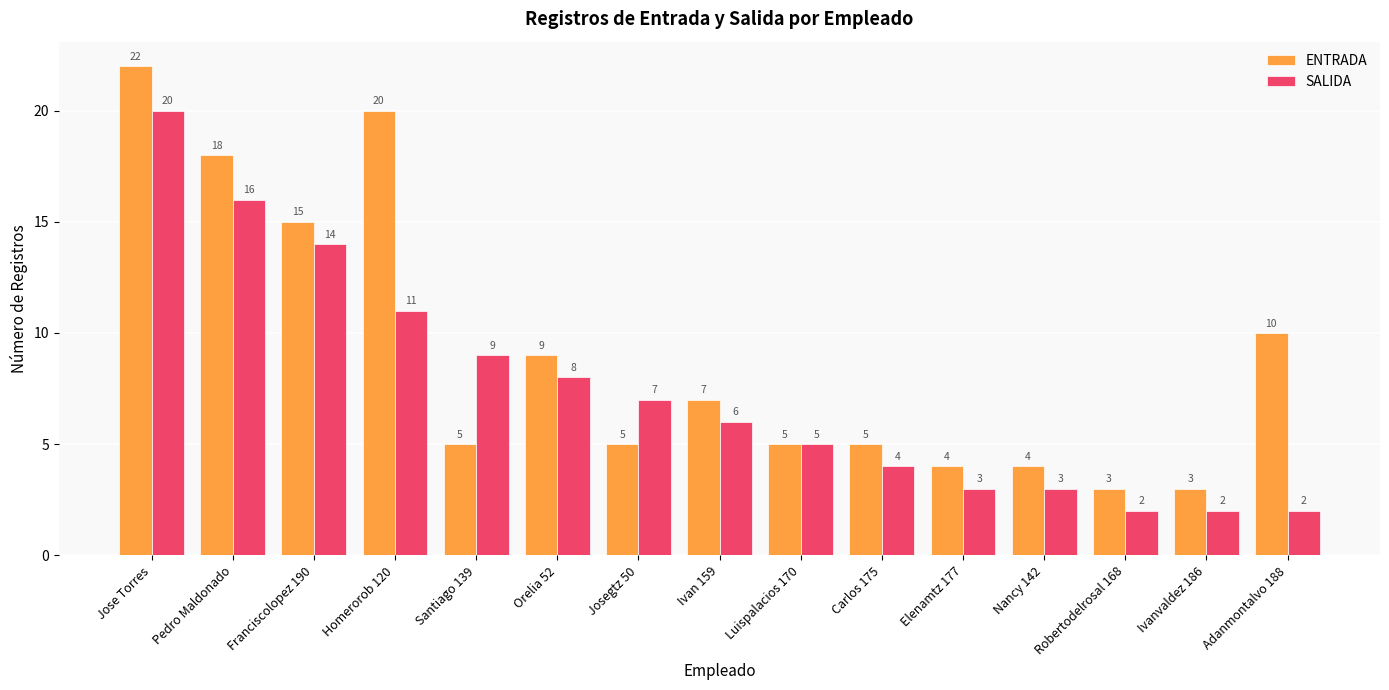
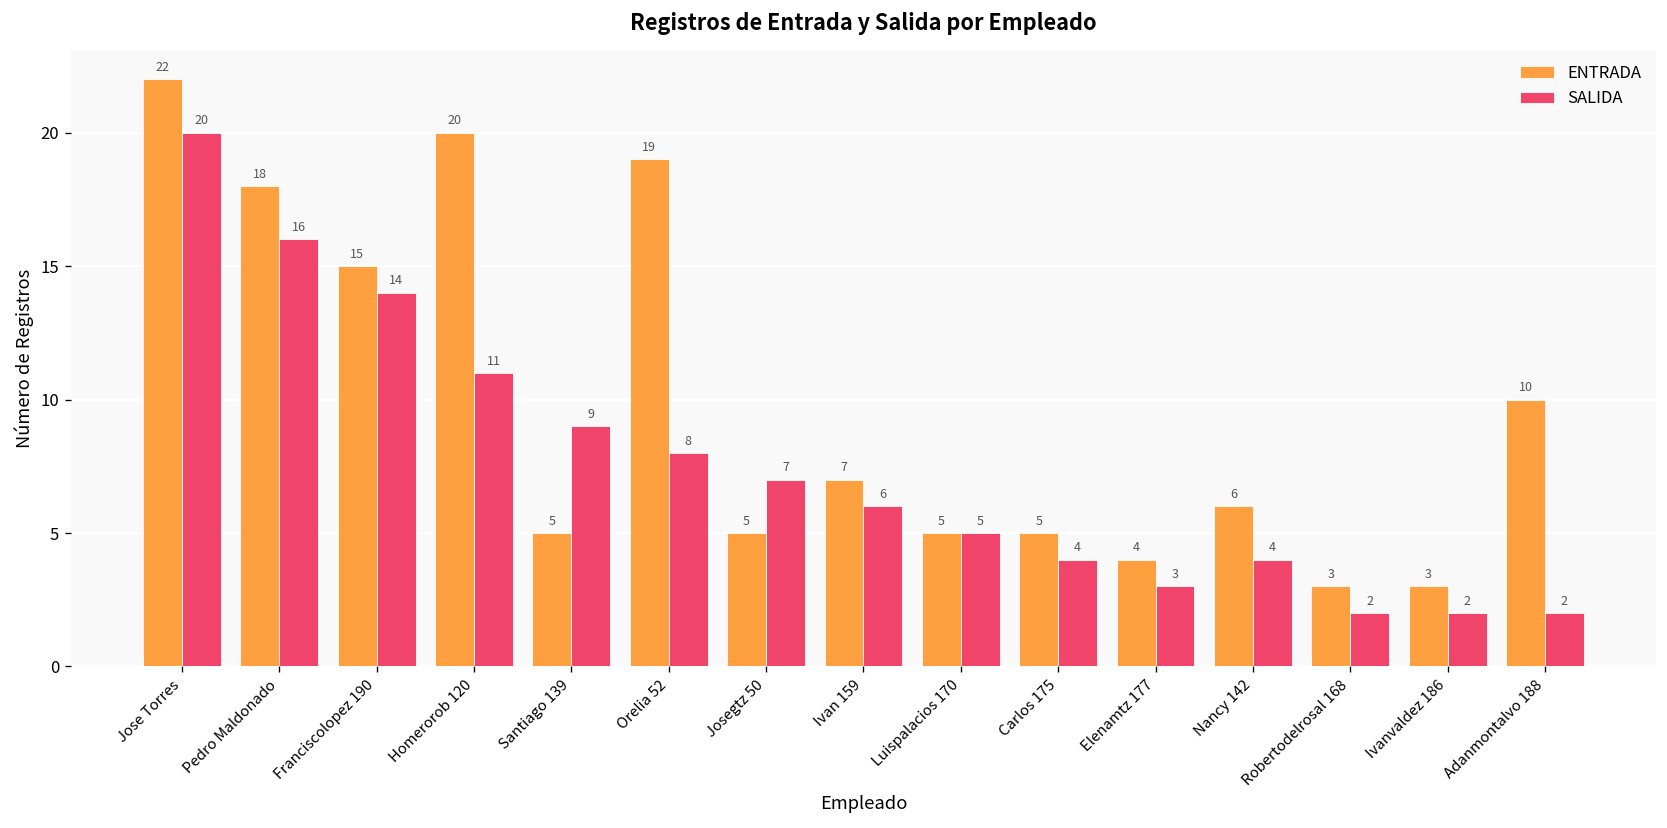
  {
    "ENTRADA": {
      "Jose Torres": 22,
      "Pedro Maldonado": 18,
      "Franciscolopez 190": 15,
      "Homerorob 120": 20,
      "Santiago 139": 5,
-     "Orelia 52": 9,
+     "Orelia 52": 19,
      "Josegtz 50": 5,
      "Ivan 159": 7,
      "Luispalacios 170": 5,
      "Carlos 175": 5,
      "Elenamtz 177": 4,
-     "Nancy 142": 4,
+     "Nancy 142": 6,
      "Robertodelrosal 168": 3,
      "Ivanvaldez 186": 3,
      "Adanmontalvo 188": 10
    },
    "SALIDA": {
      "Jose Torres": 20,
      "Pedro Maldonado": 16,
      "Franciscolopez 190": 14,
      "Homerorob 120": 11,
      "Santiago 139": 9,
      "Orelia 52": 8,
      "Josegtz 50": 7,
      "Ivan 159": 6,
      "Luispalacios 170": 5,
      "Carlos 175": 4,
      "Elenamtz 177": 3,
-     "Nancy 142": 3,
+     "Nancy 142": 4,
      "Robertodelrosal 168": 2,
      "Ivanvaldez 186": 2,
      "Adanmontalvo 188": 2
    }
  }
